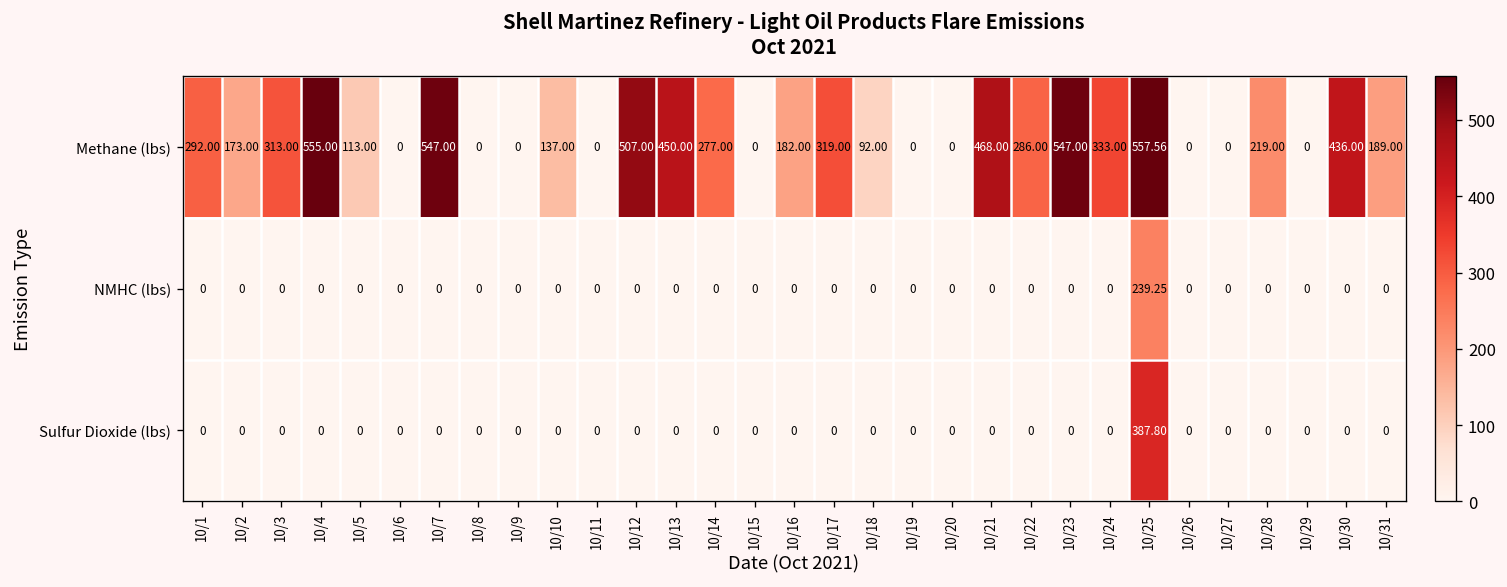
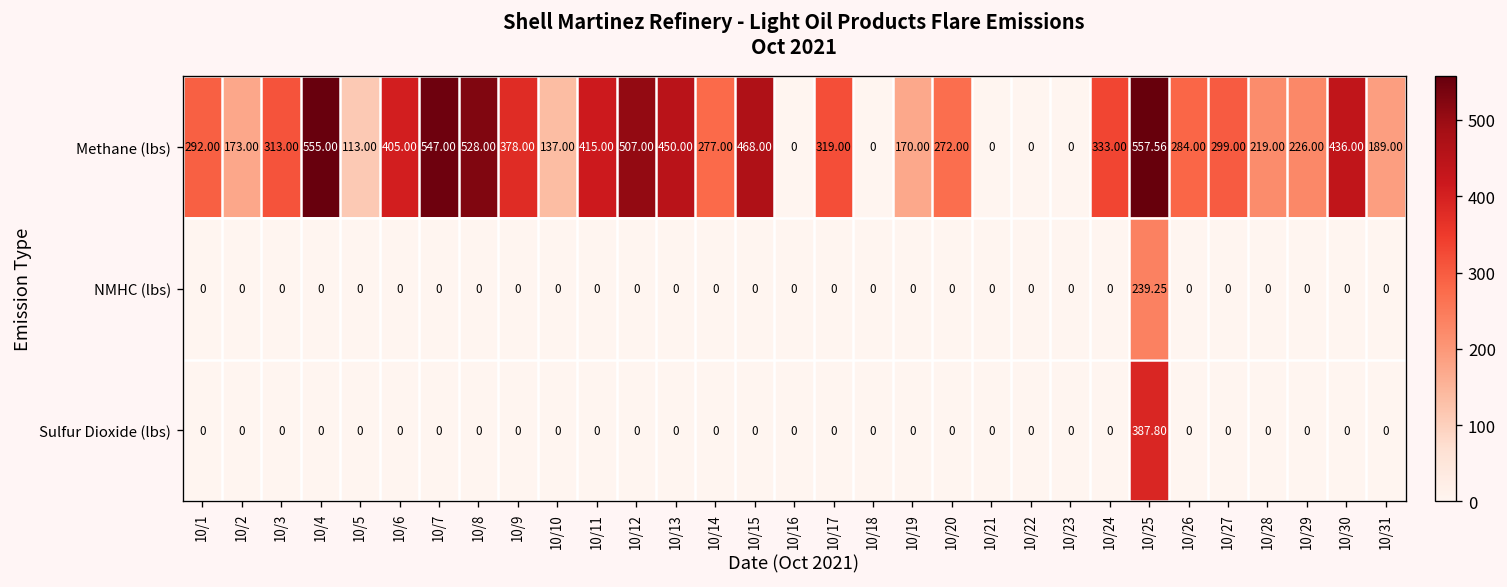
  {
    "Methane (lbs)": {
      "10/1": 292.00,
      "10/2": 173.00,
      "10/3": 313.00,
      "10/4": 555.00,
      "10/5": 113.00,
-     "10/6": 0,
+     "10/6": 405.00,
      "10/7": 547.00,
-     "10/8": 0,
-     "10/9": 0,
+     "10/8": 528.00,
+     "10/9": 378.00,
      "10/10": 137.00,
-     "10/11": 0,
+     "10/11": 415.00,
      "10/12": 507.00,
      "10/13": 450.00,
      "10/14": 277.00,
-     "10/15": 0,
-     "10/16": 182.00,
+     "10/15": 468.00,
+     "10/16": 0,
      "10/17": 319.00,
-     "10/18": 92.00,
-     "10/19": 0,
-     "10/20": 0,
-     "10/21": 468.00,
-     "10/22": 286.00,
-     "10/23": 547.00,
+     "10/18": 0,
+     "10/19": 170.00,
+     "10/20": 272.00,
+     "10/21": 0,
+     "10/22": 0,
+     "10/23": 0,
      "10/24": 333.00,
      "10/25": 557.56,
-     "10/26": 0,
-     "10/27": 0,
+     "10/26": 284.00,
+     "10/27": 299.00,
      "10/28": 219.00,
-     "10/29": 0,
+     "10/29": 226.00,
      "10/30": 436.00,
      "10/31": 189.00
    },
    "NMHC (lbs)": {
      "10/1": 0,
      "10/2": 0,
      "10/3": 0,
      "10/4": 0,
      "10/5": 0,
      "10/6": 0,
      "10/7": 0,
      "10/8": 0,
      "10/9": 0,
      "10/10": 0,
      "10/11": 0,
      "10/12": 0,
      "10/13": 0,
      "10/14": 0,
      "10/15": 0,
      "10/16": 0,
      "10/17": 0,
      "10/18": 0,
      "10/19": 0,
      "10/20": 0,
      "10/21": 0,
      "10/22": 0,
      "10/23": 0,
      "10/24": 0,
      "10/25": 239.25,
      "10/26": 0,
      "10/27": 0,
      "10/28": 0,
      "10/29": 0,
      "10/30": 0,
      "10/31": 0
    },
    "Sulfur Dioxide (lbs)": {
      "10/1": 0,
      "10/2": 0,
      "10/3": 0,
      "10/4": 0,
      "10/5": 0,
      "10/6": 0,
      "10/7": 0,
      "10/8": 0,
      "10/9": 0,
      "10/10": 0,
      "10/11": 0,
      "10/12": 0,
      "10/13": 0,
      "10/14": 0,
      "10/15": 0,
      "10/16": 0,
      "10/17": 0,
      "10/18": 0,
      "10/19": 0,
      "10/20": 0,
      "10/21": 0,
      "10/22": 0,
      "10/23": 0,
      "10/24": 0,
      "10/25": 387.80,
      "10/26": 0,
      "10/27": 0,
      "10/28": 0,
      "10/29": 0,
      "10/30": 0,
      "10/31": 0
    }
  }
